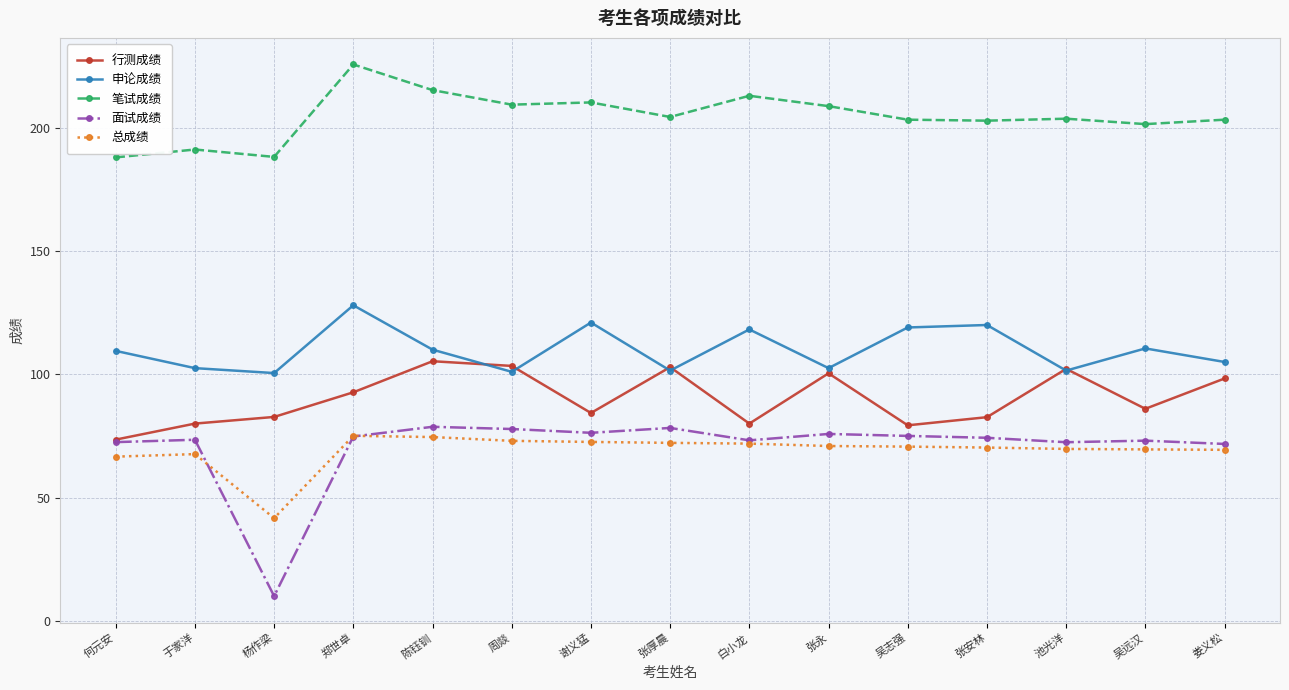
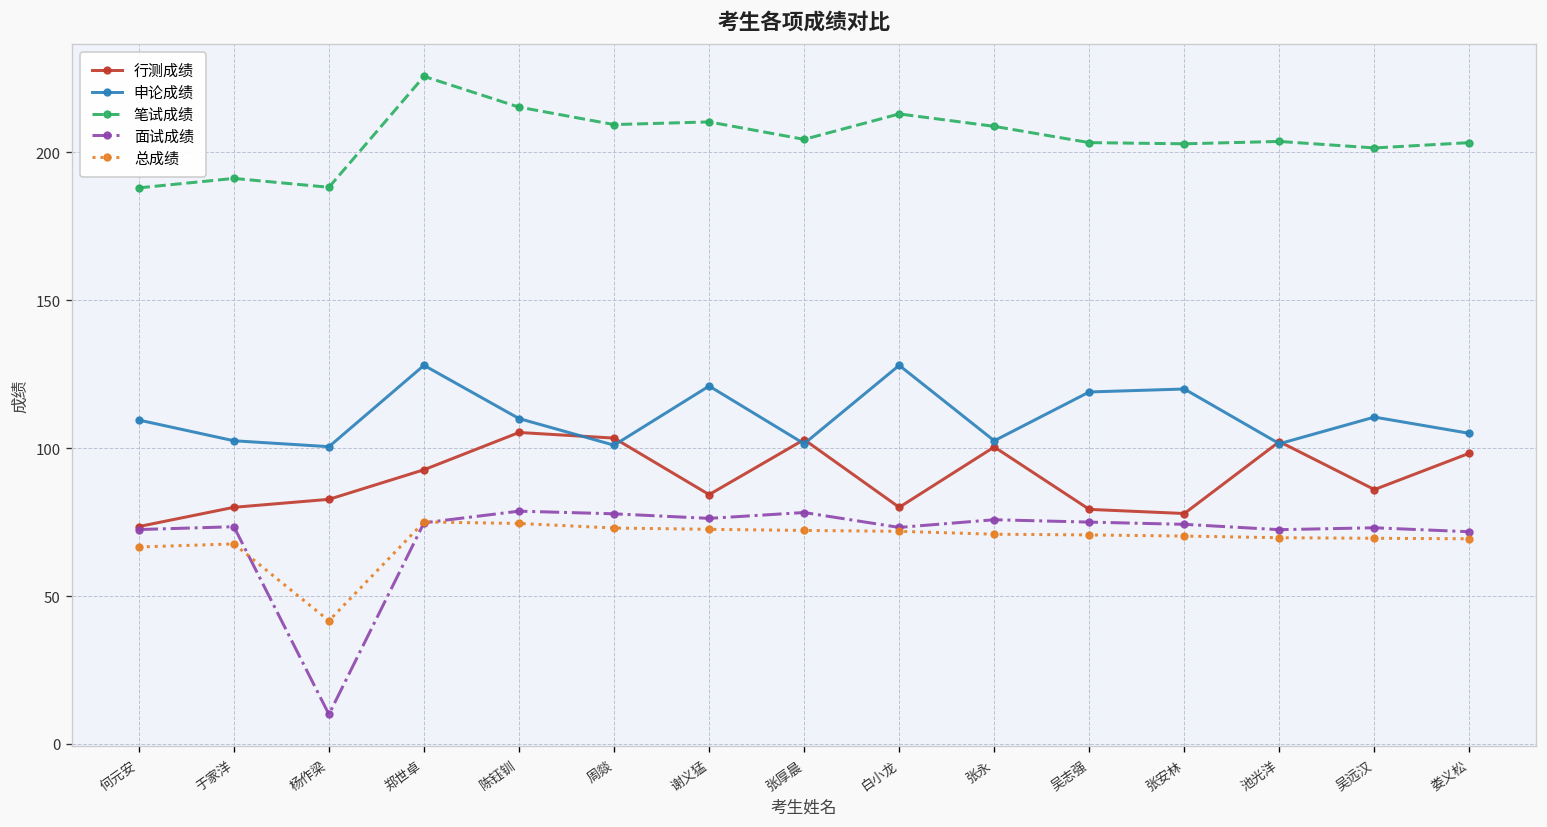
  {
    "行测成绩": {
      "于家洋": 80,
      "杨作梁": 83,
      "郑世卓": 93,
      "陈钰钏": 105,
      "周燚": 103,
      "谢义猛": 84,
      "张厚晨": 103,
      "白小龙": 80,
      "张永": 100,
      "吴志强": 79,
-     "张安林": 83,
+     "张安林": 78,
      "吴远汉": 86,
      "娄义松": 98
    },
    "申论成绩": {
      "何元安": 110,
      "于家洋": 103,
      "杨作梁": 101,
      "郑世卓": 128,
      "陈钰钏": 110,
      "周燚": 101,
      "谢义猛": 121,
      "张厚晨": 102,
-     "白小龙": 118,
+     "白小龙": 128,
      "张永": 103,
      "吴志强": 119,
      "张安林": 120,
      "吴远汉": 111,
      "娄义松": 105
    },
    "笔试成绩": {
      "何元安": 188,
      "于家洋": 191,
      "杨作梁": 188,
      "郑世卓": 226,
      "陈钰钏": 215,
      "周燚": 209,
      "谢义猛": 210,
      "张厚晨": 204,
      "白小龙": 213,
      "张永": 209,
      "吴志强": 203,
      "张安林": 203,
      "池光洋": 204,
      "吴远汉": 202,
      "娄义松": 203
    },
    "面试成绩": {
      "于家洋": 73,
      "杨作梁": 10,
      "陈钰钏": 79,
      "周燚": 78,
      "谢义猛": 76,
      "张厚晨": 78,
      "白小龙": 73,
      "张永": 76,
      "吴志强": 75,
      "张安林": 74,
      "池光洋": 72,
      "吴远汉": 73,
      "娄义松": 72
    },
    "总成绩": {
      "何元安": 67,
      "于家洋": 68,
      "杨作梁": 42,
      "陈钰钏": 75,
      "周燚": 73,
      "谢义猛": 73,
      "张厚晨": 72,
      "白小龙": 72,
      "张永": 71,
      "吴志强": 71,
      "张安林": 70,
      "池光洋": 70,
      "吴远汉": 70,
      "娄义松": 69
    }
  }
